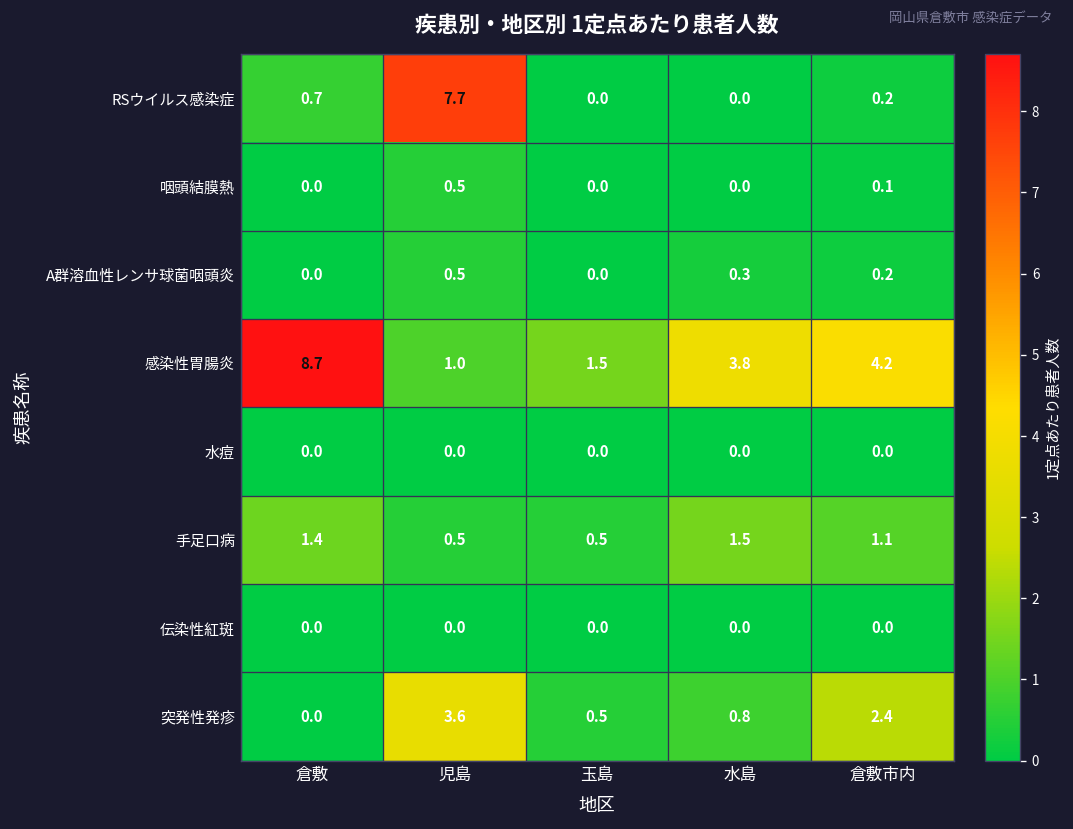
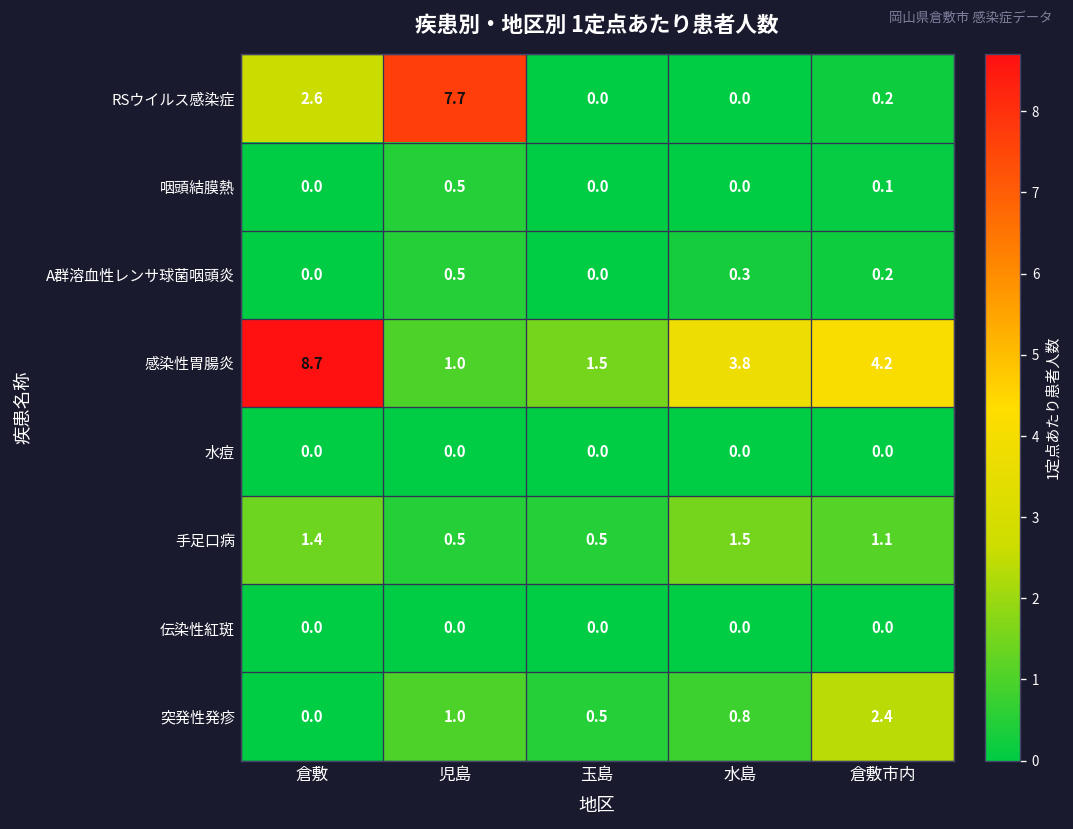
  {
    "RSウイルス感染症": {
-     "倉敷": 0.7,
+     "倉敷": 2.6,
      "児島": 7.7,
      "玉島": 0.0,
      "水島": 0.0,
      "倉敷市内": 0.2
    },
    "咽頭結膜熱": {
      "倉敷": 0.0,
      "児島": 0.5,
      "玉島": 0.0,
      "水島": 0.0,
      "倉敷市内": 0.1
    },
    "A群溶血性レンサ球菌咽頭炎": {
      "倉敷": 0.0,
      "児島": 0.5,
      "玉島": 0.0,
      "水島": 0.3,
      "倉敷市内": 0.2
    },
    "感染性胃腸炎": {
      "倉敷": 8.7,
      "児島": 1.0,
      "玉島": 1.5,
      "水島": 3.8,
      "倉敷市内": 4.2
    },
    "水痘": {
      "倉敷": 0.0,
      "児島": 0.0,
      "玉島": 0.0,
      "水島": 0.0,
      "倉敷市内": 0.0
    },
    "手足口病": {
      "倉敷": 1.4,
      "児島": 0.5,
      "玉島": 0.5,
      "水島": 1.5,
      "倉敷市内": 1.1
    },
    "伝染性紅斑": {
      "倉敷": 0.0,
      "児島": 0.0,
      "玉島": 0.0,
      "水島": 0.0,
      "倉敷市内": 0.0
    },
    "突発性発疹": {
      "倉敷": 0.0,
-     "児島": 3.6,
+     "児島": 1.0,
      "玉島": 0.5,
      "水島": 0.8,
      "倉敷市内": 2.4
    }
  }
